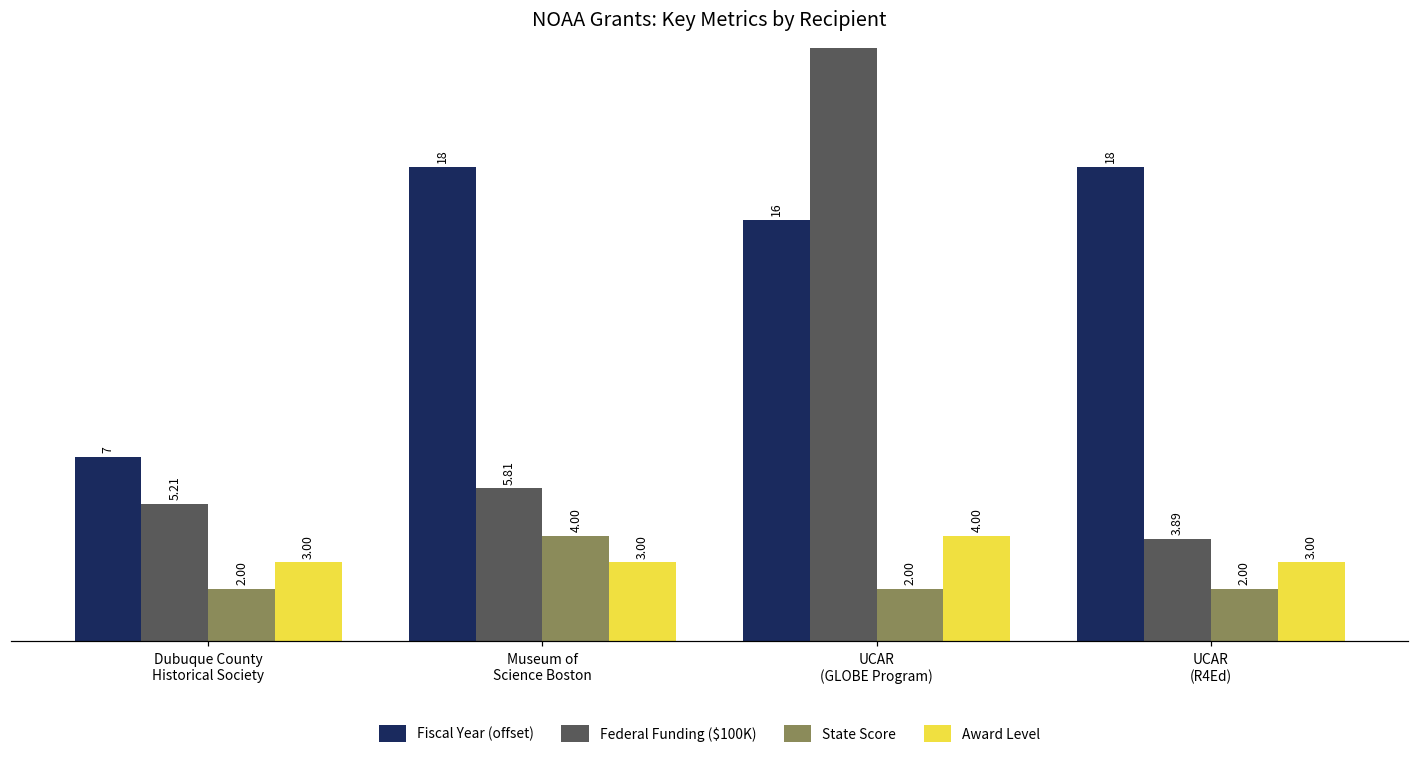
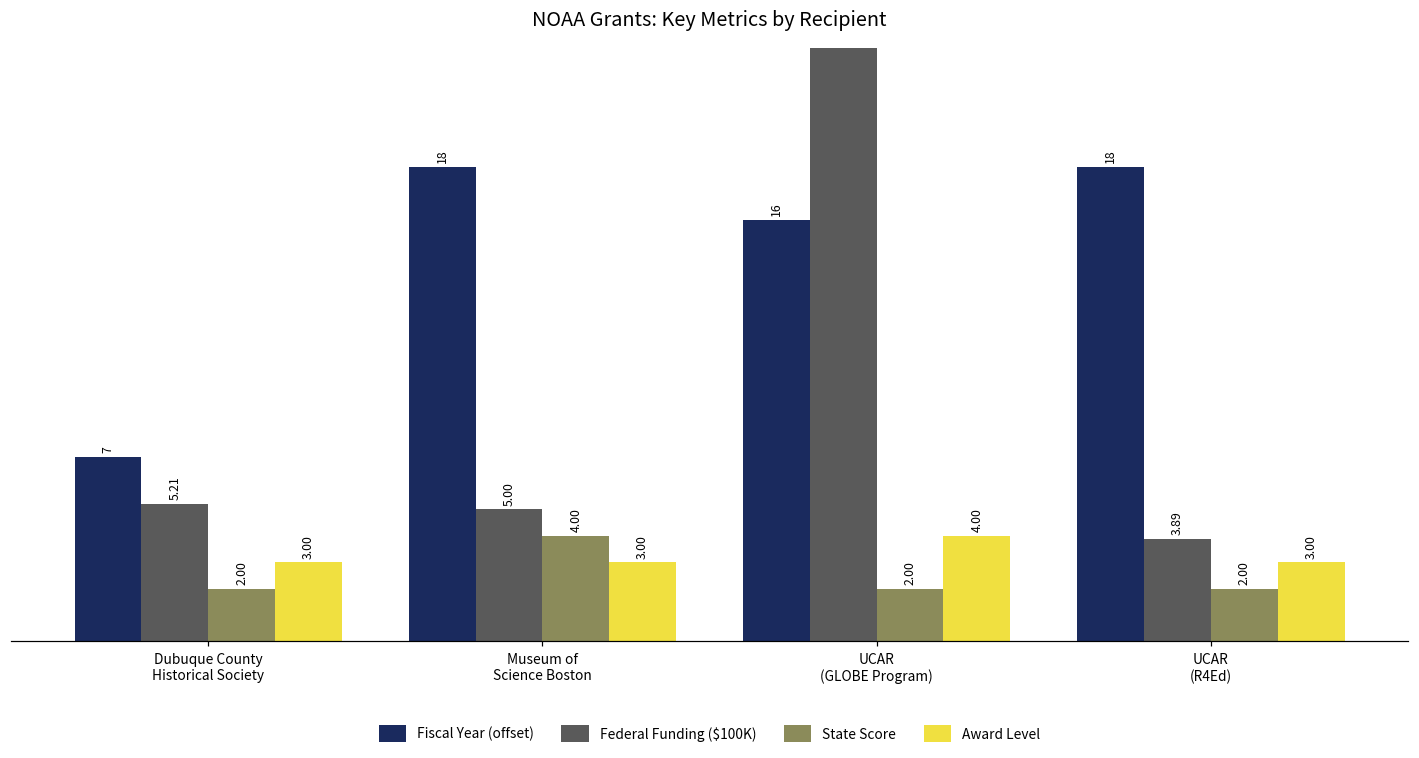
  {
    "Fiscal Year (offset)": {
      "Dubuque County Historical Society": 7,
      "Museum of Science Boston": 18,
      "UCAR (GLOBE Program)": 16,
      "UCAR (R4Ed)": 18
    },
    "Federal Funding ($100K)": {
      "Dubuque County Historical Society": 5.21,
-     "Museum of Science Boston": 5.81,
+     "Museum of Science Boston": 5.00,
      "UCAR (R4Ed)": 3.89
    },
    "State Score": {
      "Dubuque County Historical Society": 2.00,
      "Museum of Science Boston": 4.00,
      "UCAR (GLOBE Program)": 2.00,
      "UCAR (R4Ed)": 2.00
    },
    "Award Level": {
      "Dubuque County Historical Society": 3.00,
      "Museum of Science Boston": 3.00,
      "UCAR (GLOBE Program)": 4.00,
      "UCAR (R4Ed)": 3.00
    }
  }
